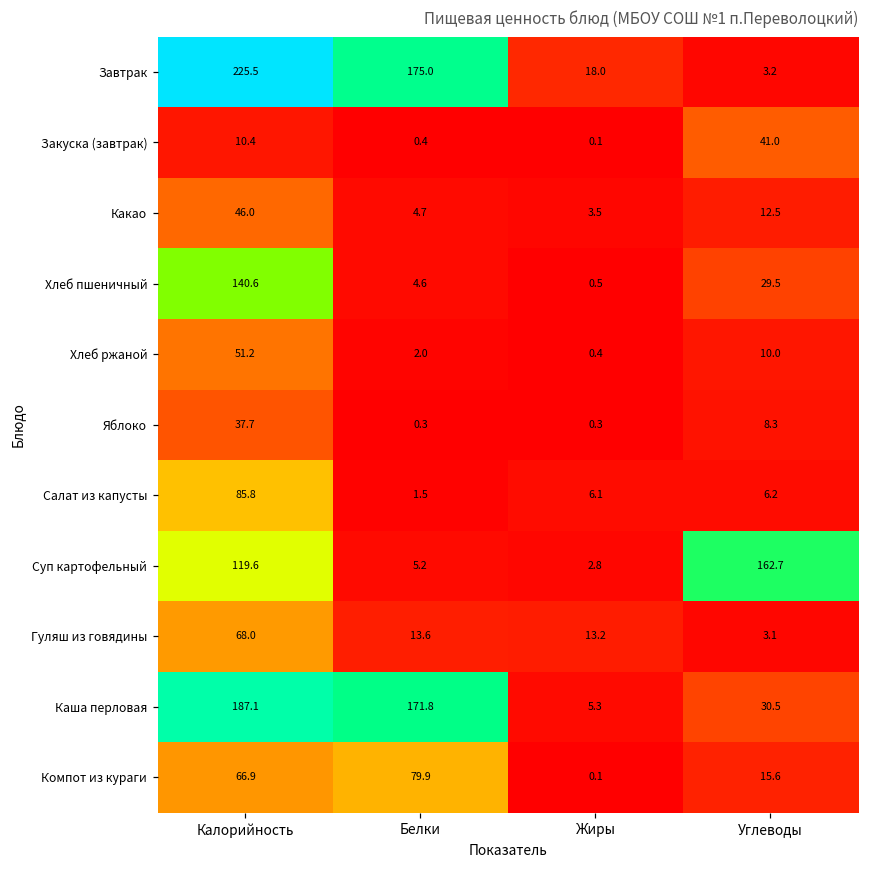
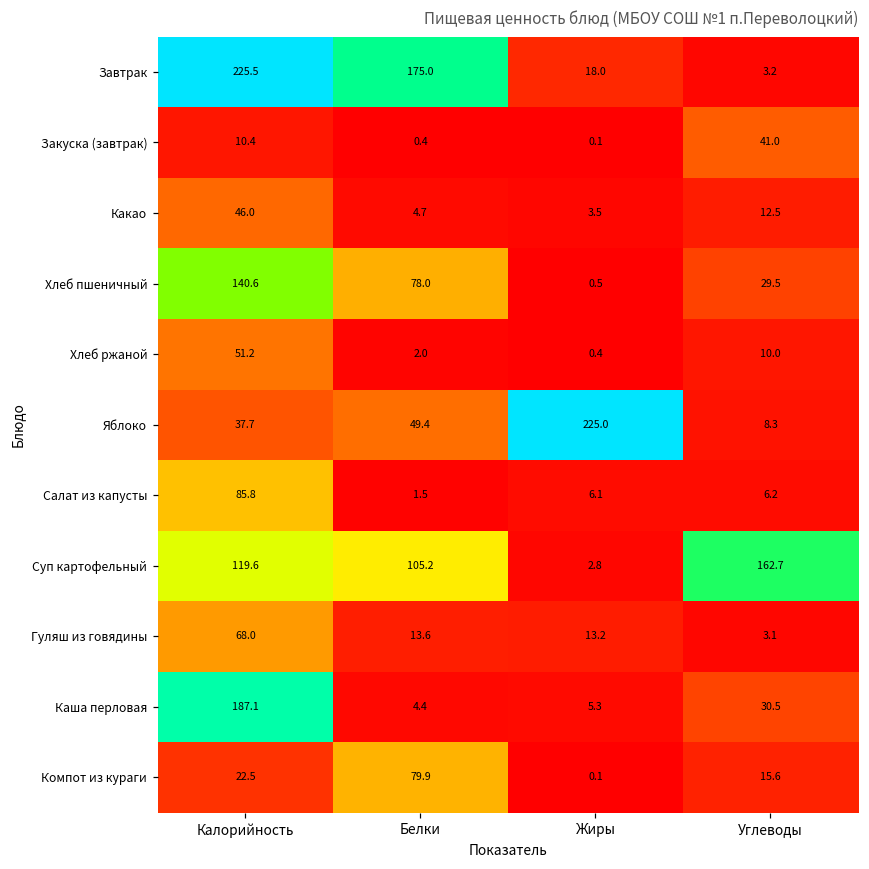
  {
    "Завтрак": {
      "Калорийность": 225.5,
      "Белки": 175.0,
      "Жиры": 18.0,
      "Углеводы": 3.2
    },
    "Закуска (завтрак)": {
      "Калорийность": 10.4,
      "Белки": 0.4,
      "Жиры": 0.1,
      "Углеводы": 41.0
    },
    "Какао": {
      "Калорийность": 46.0,
      "Белки": 4.7,
      "Жиры": 3.5,
      "Углеводы": 12.5
    },
    "Хлеб пшеничный": {
      "Калорийность": 140.6,
-     "Белки": 4.6,
+     "Белки": 78.0,
      "Жиры": 0.5,
      "Углеводы": 29.5
    },
    "Хлеб ржаной": {
      "Калорийность": 51.2,
      "Белки": 2.0,
      "Жиры": 0.4,
      "Углеводы": 10.0
    },
    "Яблоко": {
      "Калорийность": 37.7,
-     "Белки": 0.3,
-     "Жиры": 0.3,
+     "Белки": 49.4,
+     "Жиры": 225.0,
      "Углеводы": 8.3
    },
    "Салат из капусты": {
      "Калорийность": 85.8,
      "Белки": 1.5,
      "Жиры": 6.1,
      "Углеводы": 6.2
    },
    "Суп картофельный": {
      "Калорийность": 119.6,
-     "Белки": 5.2,
+     "Белки": 105.2,
      "Жиры": 2.8,
      "Углеводы": 162.7
    },
    "Гуляш из говядины": {
      "Калорийность": 68.0,
      "Белки": 13.6,
      "Жиры": 13.2,
      "Углеводы": 3.1
    },
    "Каша перловая": {
      "Калорийность": 187.1,
-     "Белки": 171.8,
+     "Белки": 4.4,
      "Жиры": 5.3,
      "Углеводы": 30.5
    },
    "Компот из кураги": {
-     "Калорийность": 66.9,
+     "Калорийность": 22.5,
      "Белки": 79.9,
      "Жиры": 0.1,
      "Углеводы": 15.6
    }
  }
